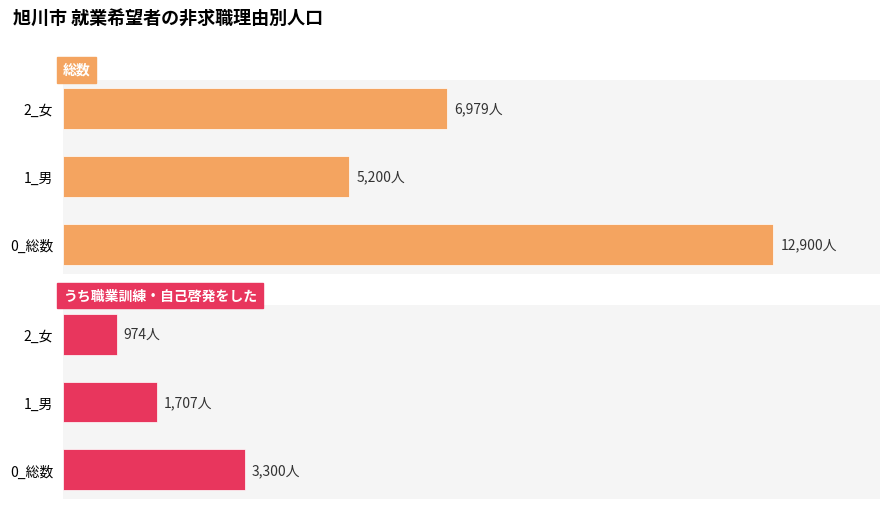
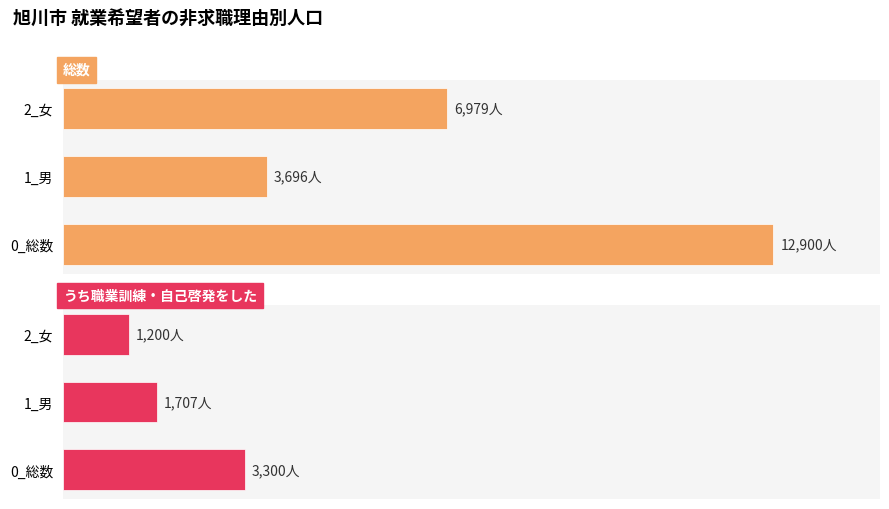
  {
    "総数": {
      "2_女": "6,979人",
-     "1_男": "5,200人",
+     "1_男": "3,696人",
      "0_総数": "12,900人"
    },
    "うち職業訓練・自己啓発をした": {
-     "2_女": "974人",
+     "2_女": "1,200人",
      "1_男": "1,707人",
      "0_総数": "3,300人"
    }
  }
